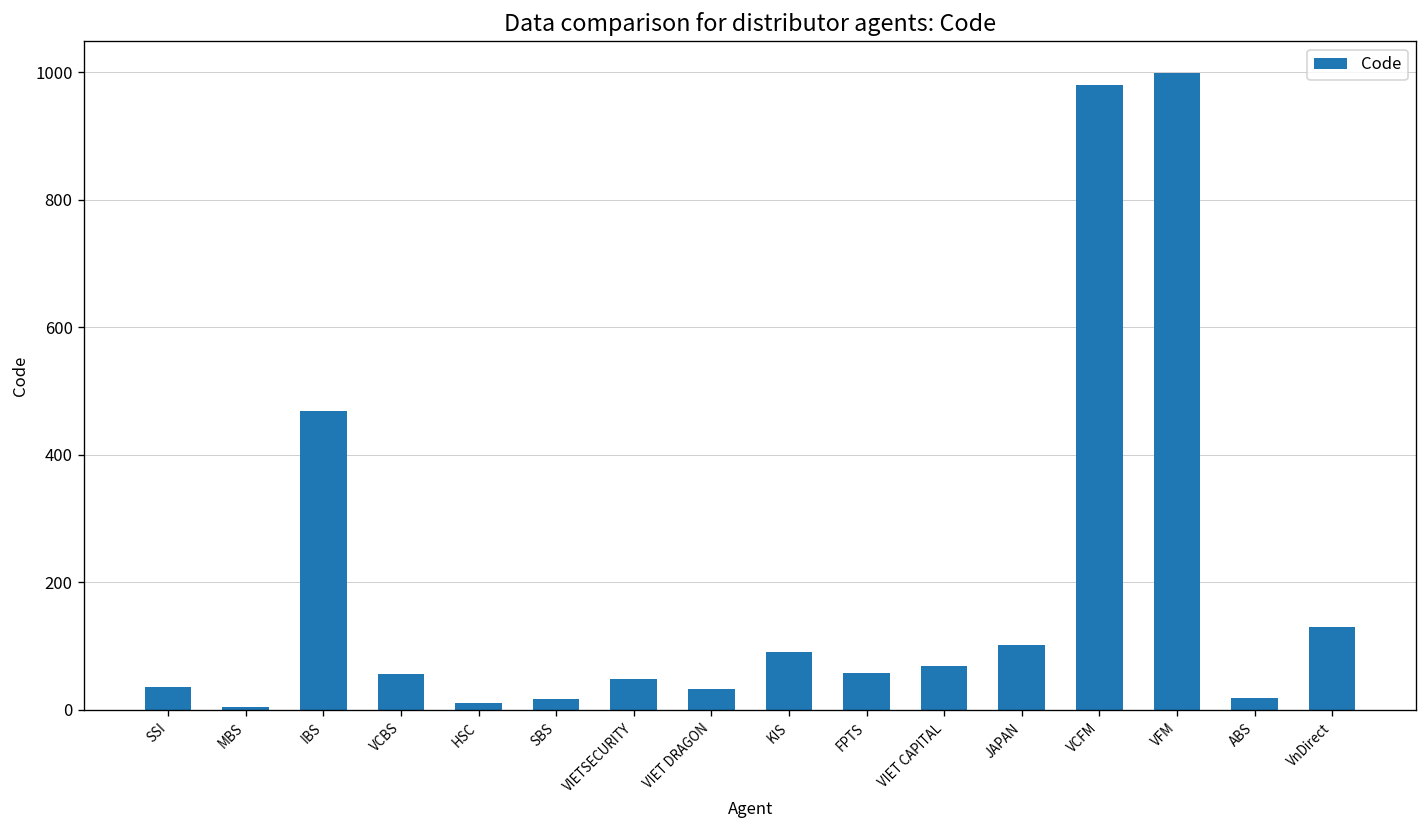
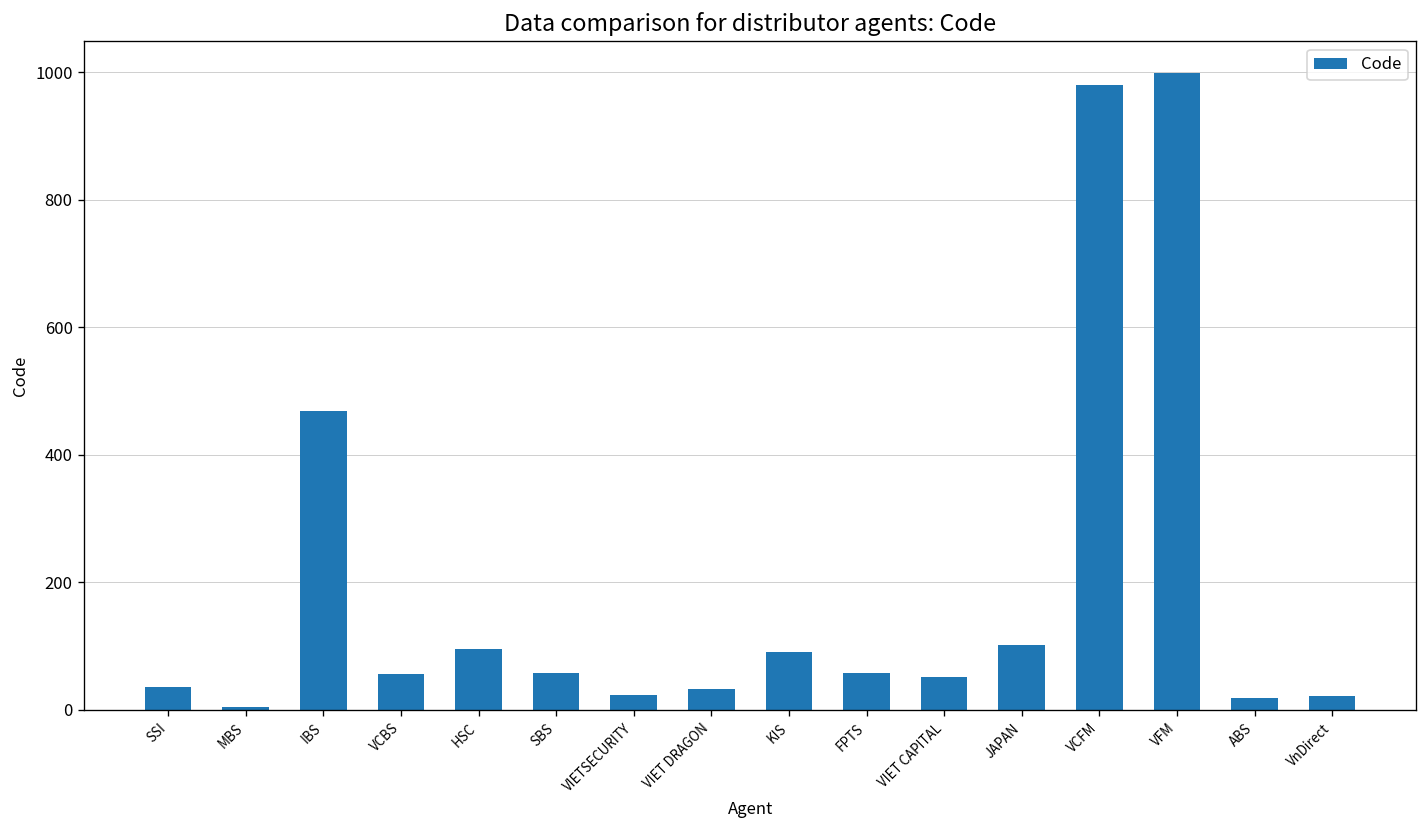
  {
    "SSI": 40,
    "MBS": 10,
    "IBS": 470,
    "VCBS": 60,
-   "HSC": 10,
-   "SBS": 20,
-   "VIETSECURITY": 50,
+   "HSC": 100,
+   "SBS": 60,
+   "VIETSECURITY": 20,
    "VIET DRAGON": 30,
    "KIS": 90,
    "FPTS": 60,
-   "VIET CAPITAL": 70,
+   "VIET CAPITAL": 50,
    "JAPAN": 100,
    "VCFM": 980,
    "VFM": 1000,
    "ABS": 20,
-   "VnDirect": 130
+   "VnDirect": 20
  }
